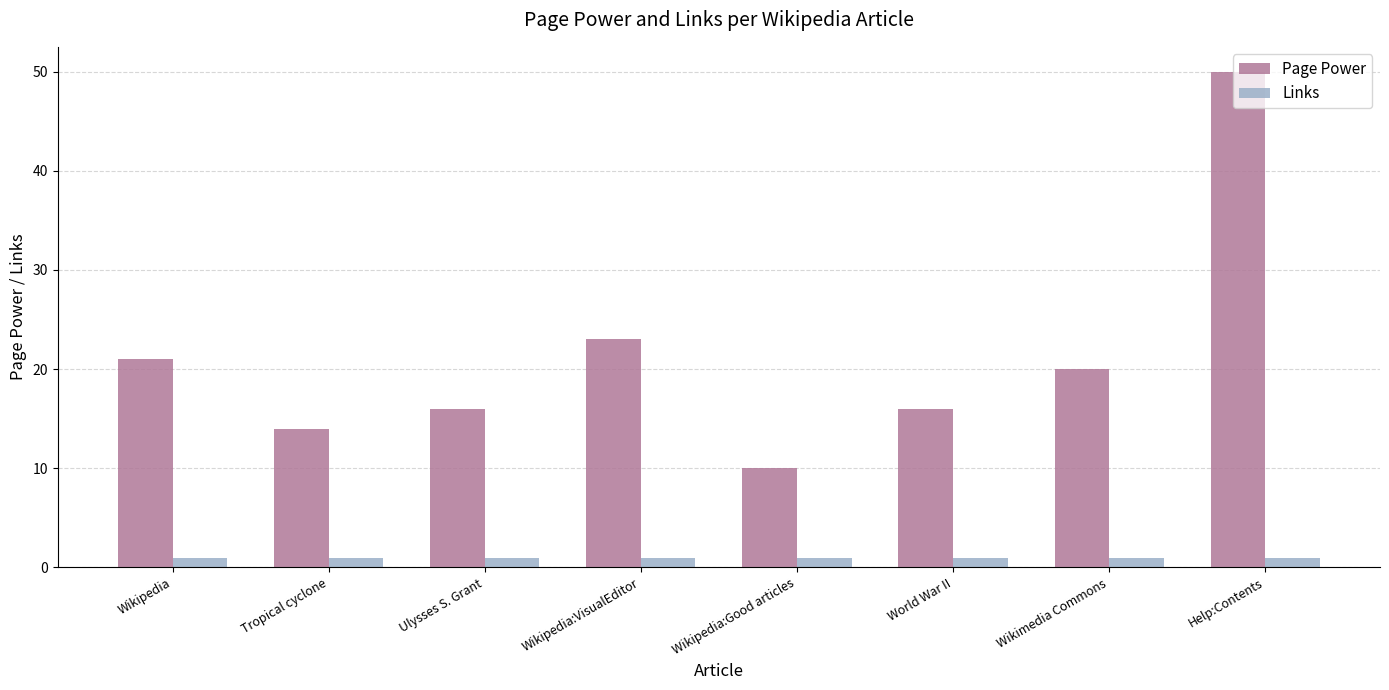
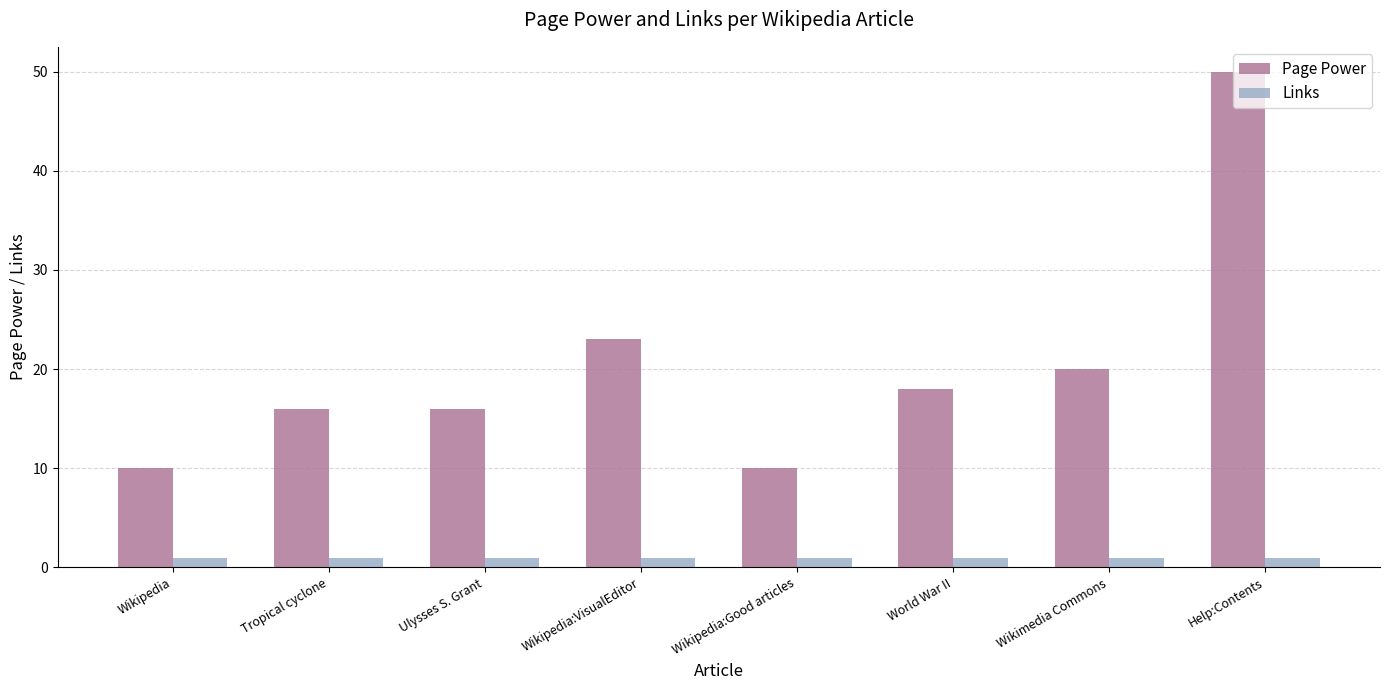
  {
    "Page Power": {
-     "Wikipedia": 21,
-     "Tropical cyclone": 14,
+     "Wikipedia": 10,
+     "Tropical cyclone": 16,
      "Ulysses S. Grant": 16,
      "Wikipedia:VisualEditor": 23,
      "Wikipedia:Good articles": 10,
-     "World War II": 16,
+     "World War II": 18,
      "Wikimedia Commons": 20
    },
    "Links": {
      "Wikipedia": 1,
      "Tropical cyclone": 1,
      "Ulysses S. Grant": 1,
      "Wikipedia:VisualEditor": 1,
      "Wikipedia:Good articles": 1,
      "World War II": 1,
      "Wikimedia Commons": 1,
      "Help:Contents": 1
    }
  }
